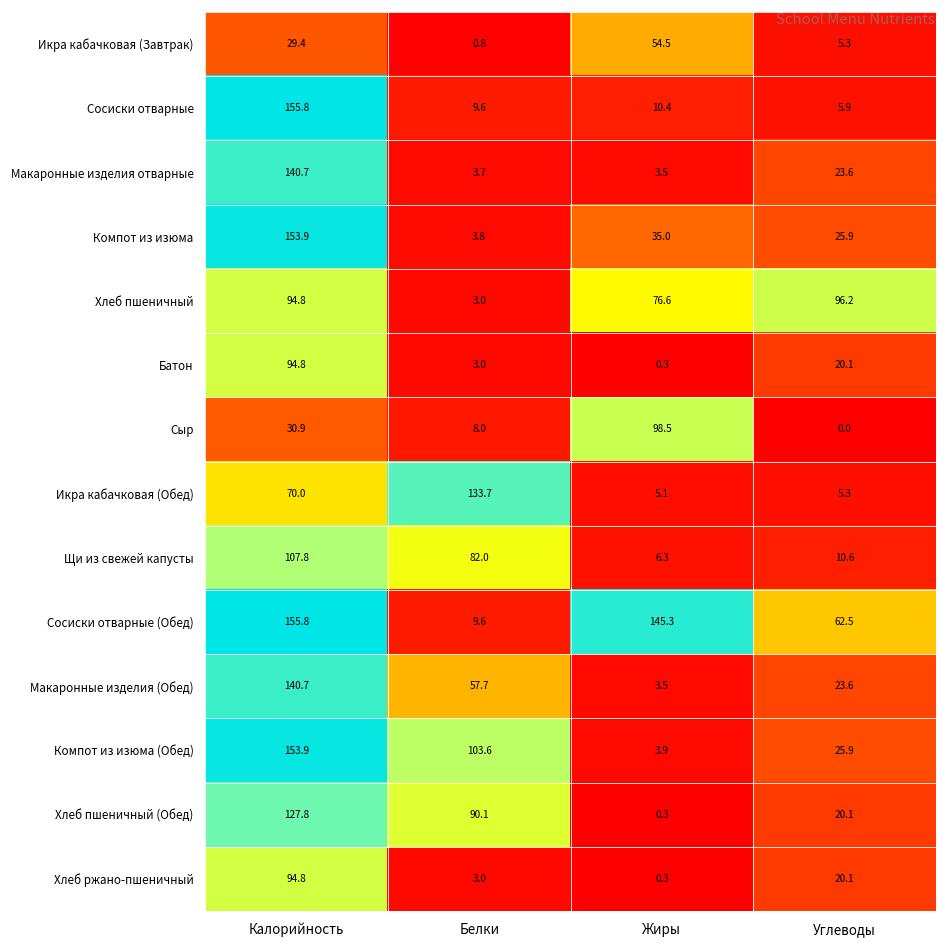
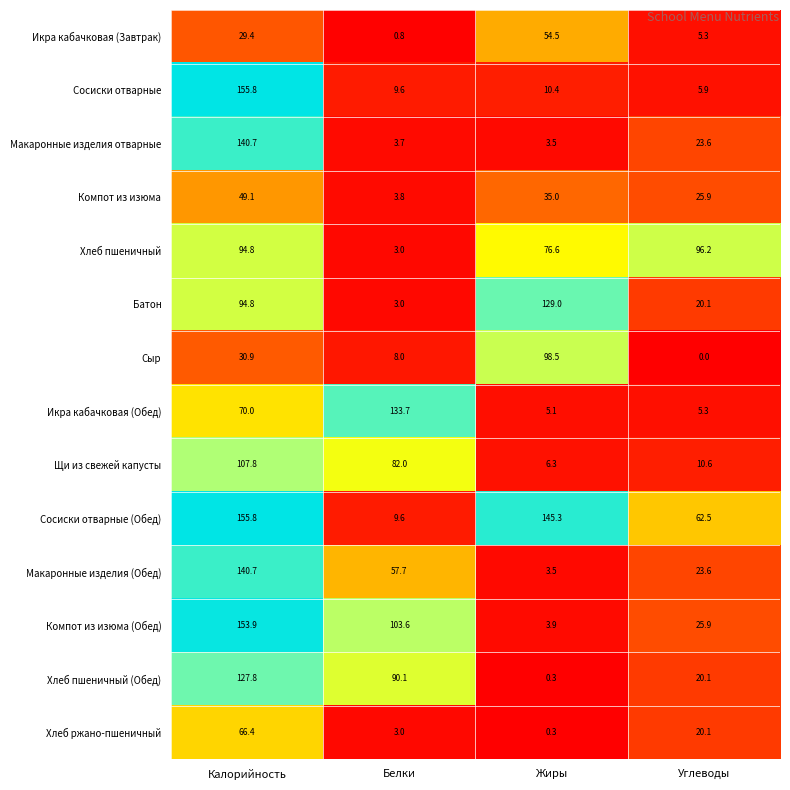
  {
    "Икра кабачковая (Завтрак)": {
      "Калорийность": 29.4,
      "Белки": 0.8,
      "Жиры": 54.5,
      "Углеводы": 5.3
    },
    "Сосиски отварные": {
      "Калорийность": 155.8,
      "Белки": 9.6,
      "Жиры": 10.4,
      "Углеводы": 5.9
    },
    "Макаронные изделия отварные": {
      "Калорийность": 140.7,
      "Белки": 3.7,
      "Жиры": 3.5,
      "Углеводы": 23.6
    },
    "Компот из изюма": {
-     "Калорийность": 153.9,
+     "Калорийность": 49.1,
      "Белки": 3.8,
      "Жиры": 35.0,
      "Углеводы": 25.9
    },
    "Хлеб пшеничный": {
      "Калорийность": 94.8,
      "Белки": 3.0,
      "Жиры": 76.6,
      "Углеводы": 96.2
    },
    "Батон": {
      "Калорийность": 94.8,
      "Белки": 3.0,
-     "Жиры": 0.3,
+     "Жиры": 129.0,
      "Углеводы": 20.1
    },
    "Сыр": {
      "Калорийность": 30.9,
      "Белки": 8.0,
      "Жиры": 98.5,
      "Углеводы": 0.0
    },
    "Икра кабачковая (Обед)": {
      "Калорийность": 70.0,
      "Белки": 133.7,
      "Жиры": 5.1,
      "Углеводы": 5.3
    },
    "Щи из свежей капусты": {
      "Калорийность": 107.8,
      "Белки": 82.0,
      "Жиры": 6.3,
      "Углеводы": 10.6
    },
    "Сосиски отварные (Обед)": {
      "Калорийность": 155.8,
      "Белки": 9.6,
      "Жиры": 145.3,
      "Углеводы": 62.5
    },
    "Макаронные изделия (Обед)": {
      "Калорийность": 140.7,
      "Белки": 57.7,
      "Жиры": 3.5,
      "Углеводы": 23.6
    },
    "Компот из изюма (Обед)": {
      "Калорийность": 153.9,
      "Белки": 103.6,
      "Жиры": 3.9,
      "Углеводы": 25.9
    },
    "Хлеб пшеничный (Обед)": {
      "Калорийность": 127.8,
      "Белки": 90.1,
      "Жиры": 0.3,
      "Углеводы": 20.1
    },
    "Хлеб ржано-пшеничный": {
-     "Калорийность": 94.8,
+     "Калорийность": 66.4,
      "Белки": 3.0,
      "Жиры": 0.3,
      "Углеводы": 20.1
    }
  }
